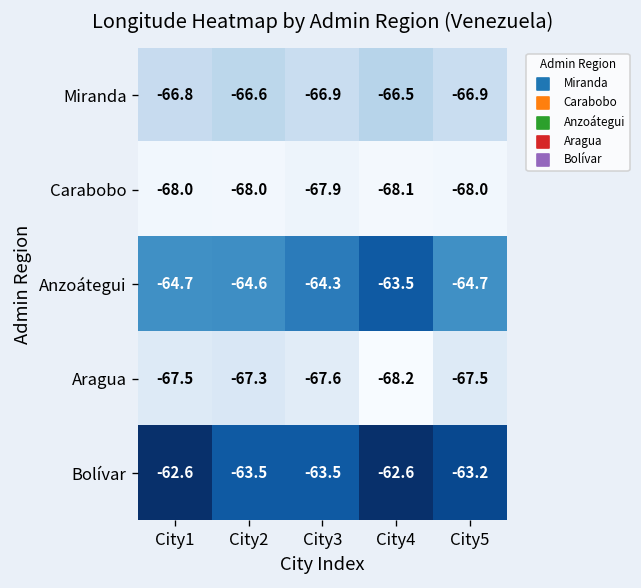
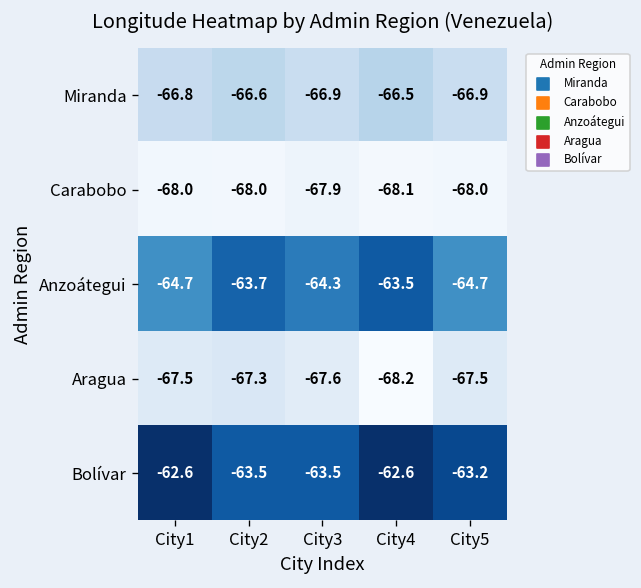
  {
    "Miranda": {
      "City1": -66.8,
      "City2": -66.6,
      "City3": -66.9,
      "City4": -66.5,
      "City5": -66.9
    },
    "Carabobo": {
      "City1": -68.0,
      "City2": -68.0,
      "City3": -67.9,
      "City4": -68.1,
      "City5": -68.0
    },
    "Anzoátegui": {
      "City1": -64.7,
-     "City2": -64.6,
+     "City2": -63.7,
      "City3": -64.3,
      "City4": -63.5,
      "City5": -64.7
    },
    "Aragua": {
      "City1": -67.5,
      "City2": -67.3,
      "City3": -67.6,
      "City4": -68.2,
      "City5": -67.5
    },
    "Bolívar": {
      "City1": -62.6,
      "City2": -63.5,
      "City3": -63.5,
      "City4": -62.6,
      "City5": -63.2
    }
  }
